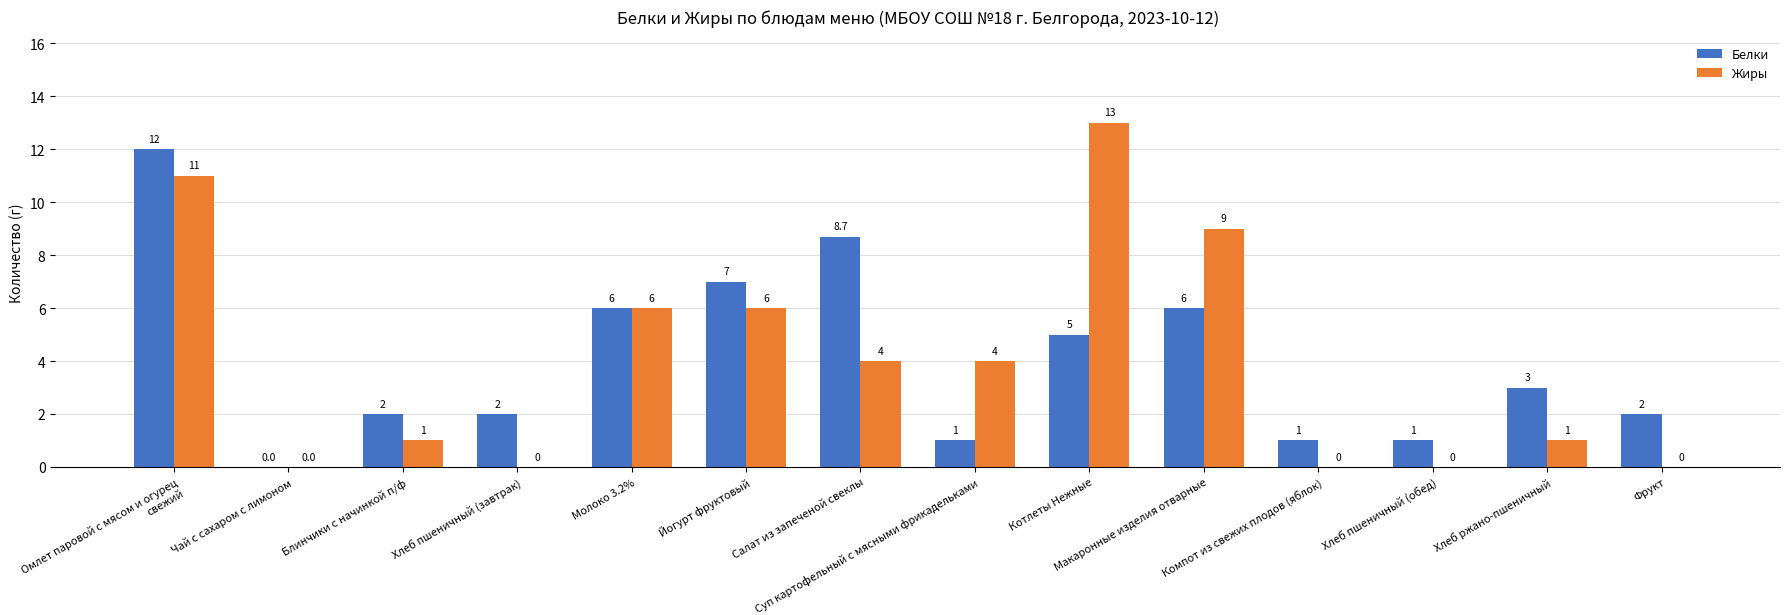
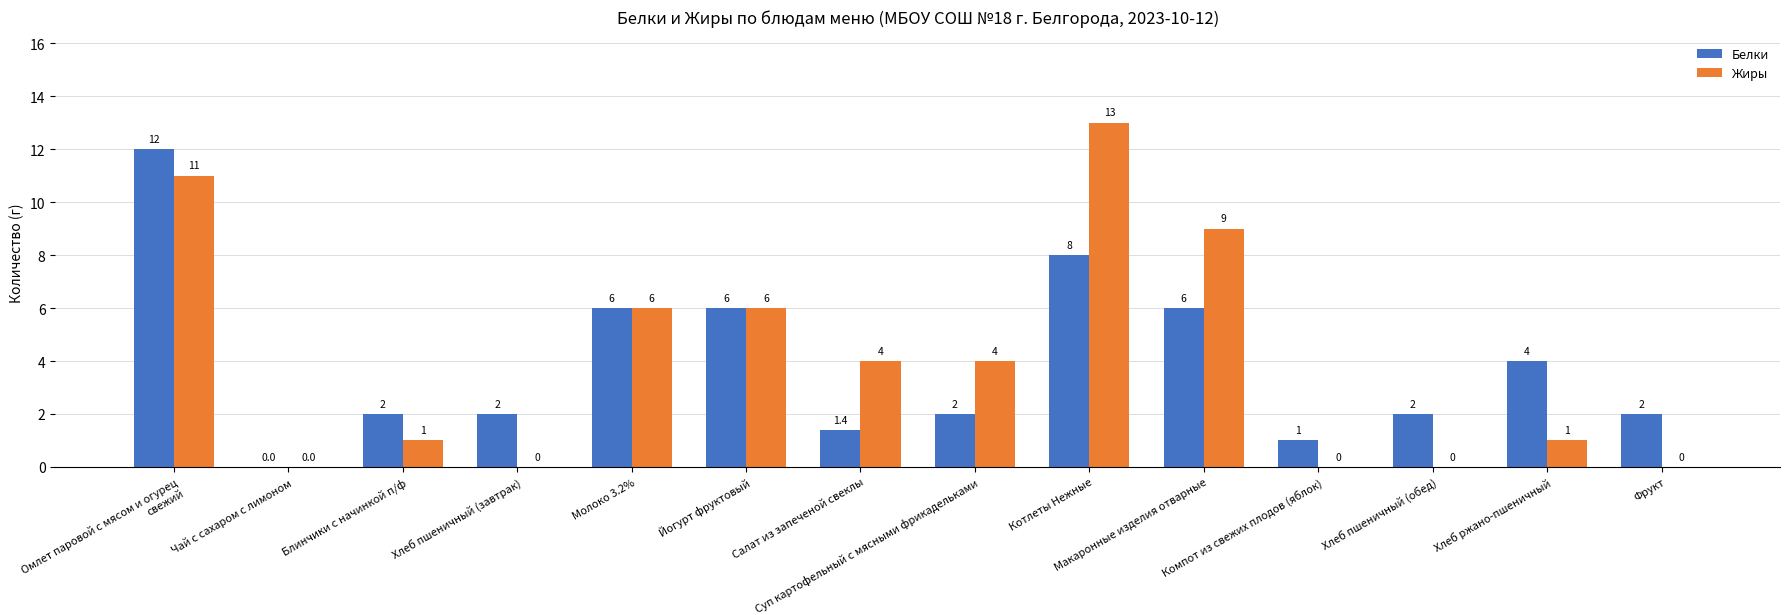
  {
    "Белки": {
      "Омлет паровой с мясом и огурец свежий": 12,
      "Чай с сахаром с лимоном": 0.0,
      "Блинчики с начинкой п/ф": 2,
      "Хлеб пшеничный (завтрак)": 2,
      "Молоко 3.2%": 6,
-     "Йогурт фруктовый": 7,
-     "Салат из запеченой свеклы": 8.7,
-     "Суп картофельный с мясными фрикадельками": 1,
-     "Котлеты Нежные": 5,
+     "Йогурт фруктовый": 6,
+     "Салат из запеченой свеклы": 1.4,
+     "Суп картофельный с мясными фрикадельками": 2,
+     "Котлеты Нежные": 8,
      "Макаронные изделия отварные": 6,
      "Компот из свежих плодов (яблок)": 1,
-     "Хлеб пшеничный (обед)": 1,
-     "Хлеб ржано-пшеничный": 3,
+     "Хлеб пшеничный (обед)": 2,
+     "Хлеб ржано-пшеничный": 4,
      "Фрукт": 2
    },
    "Жиры": {
      "Омлет паровой с мясом и огурец свежий": 11,
      "Чай с сахаром с лимоном": 0.0,
      "Блинчики с начинкой п/ф": 1,
      "Хлеб пшеничный (завтрак)": 0,
      "Молоко 3.2%": 6,
      "Йогурт фруктовый": 6,
      "Салат из запеченой свеклы": 4,
      "Суп картофельный с мясными фрикадельками": 4,
      "Котлеты Нежные": 13,
      "Макаронные изделия отварные": 9,
      "Компот из свежих плодов (яблок)": 0,
      "Хлеб пшеничный (обед)": 0,
      "Хлеб ржано-пшеничный": 1,
      "Фрукт": 0
    }
  }
